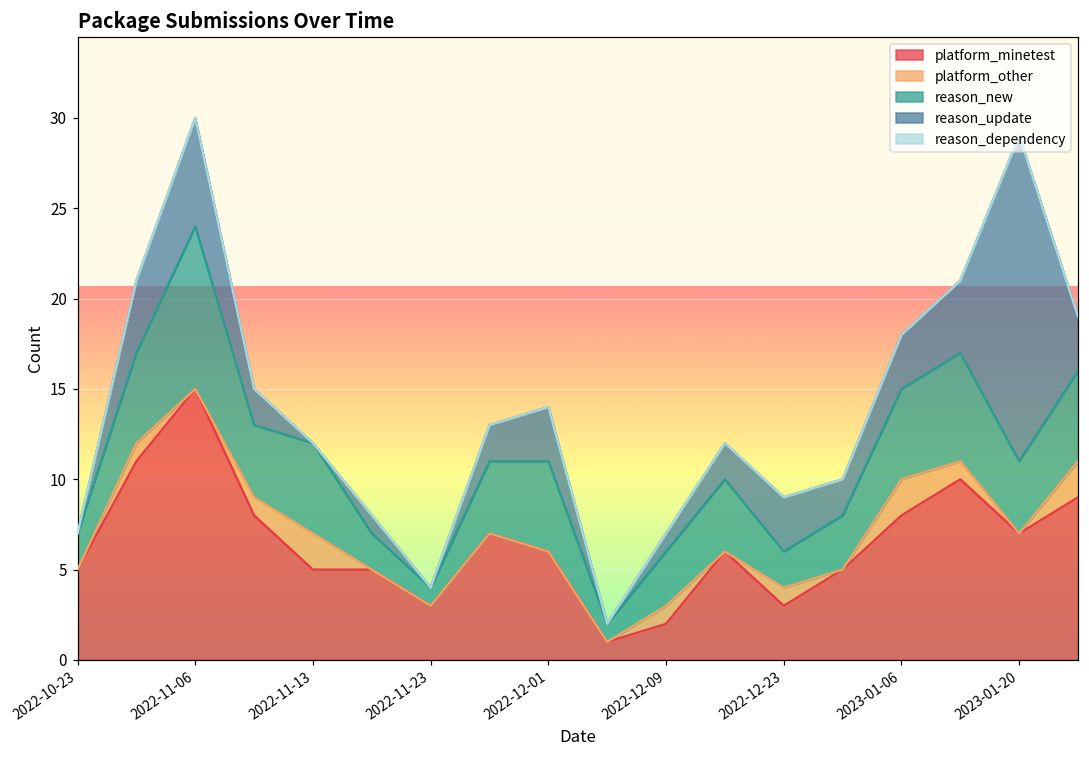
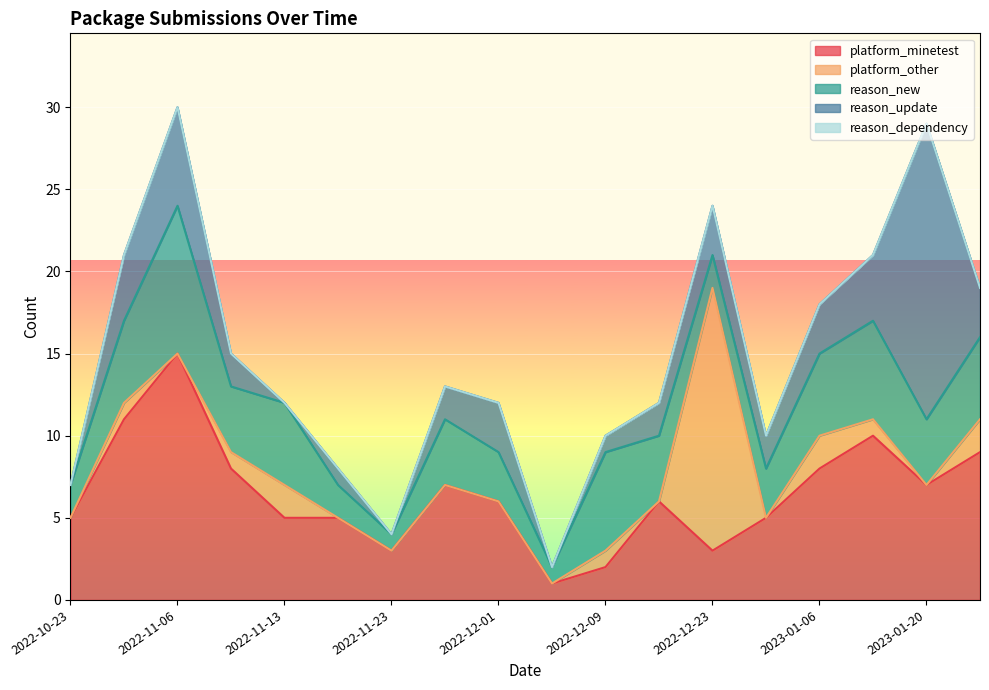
  {
    "platform_minetest": {
      "2022-11-13": 5,
      "2022-12-09": 2,
      "2022-12-23": 3,
      "2023-01-06": 8
    },
    "platform_other": {
      "2022-11-13": 2,
      "2022-12-09": 1,
-     "2022-12-23": 1,
+     "2022-12-23": 16,
      "2023-01-06": 2
    },
    "reason_new": {
      "2022-11-06": 9,
-     "2022-12-01": 5,
-     "2022-12-09": 3,
+     "2022-12-01": 3,
+     "2022-12-09": 6,
      "2022-12-23": 2,
      "2023-01-06": 5,
      "2023-01-20": 4
    }
  }
